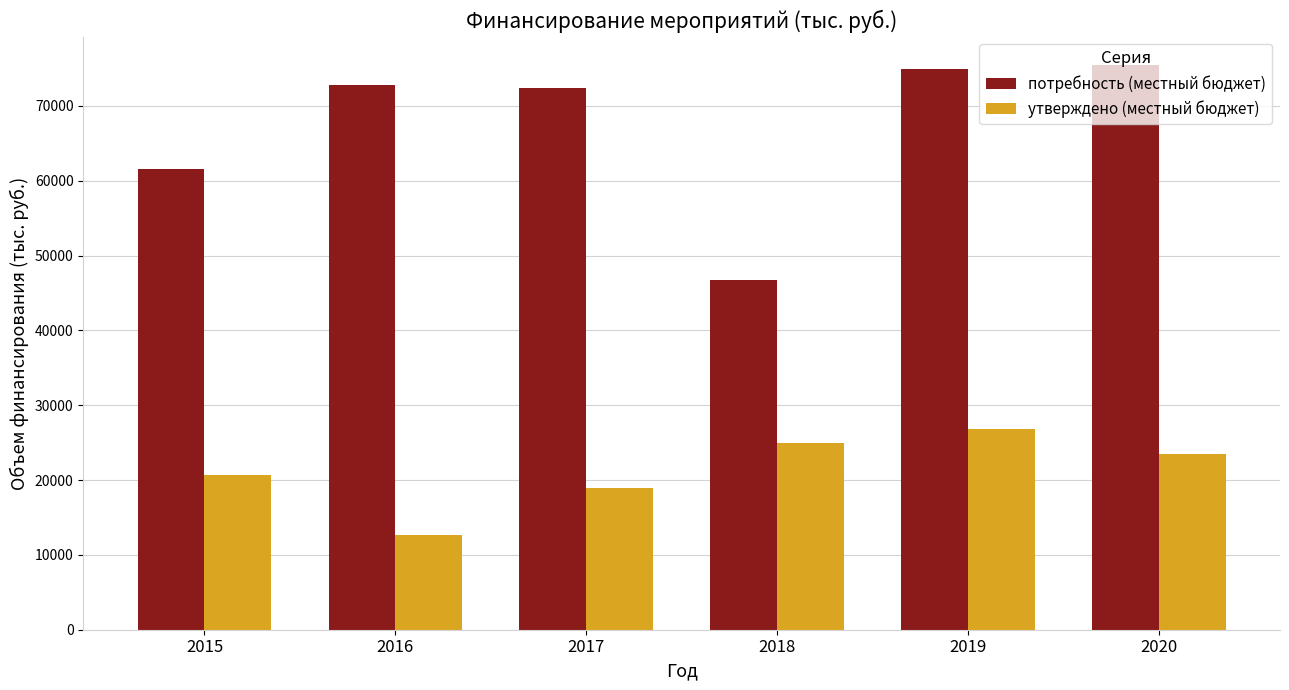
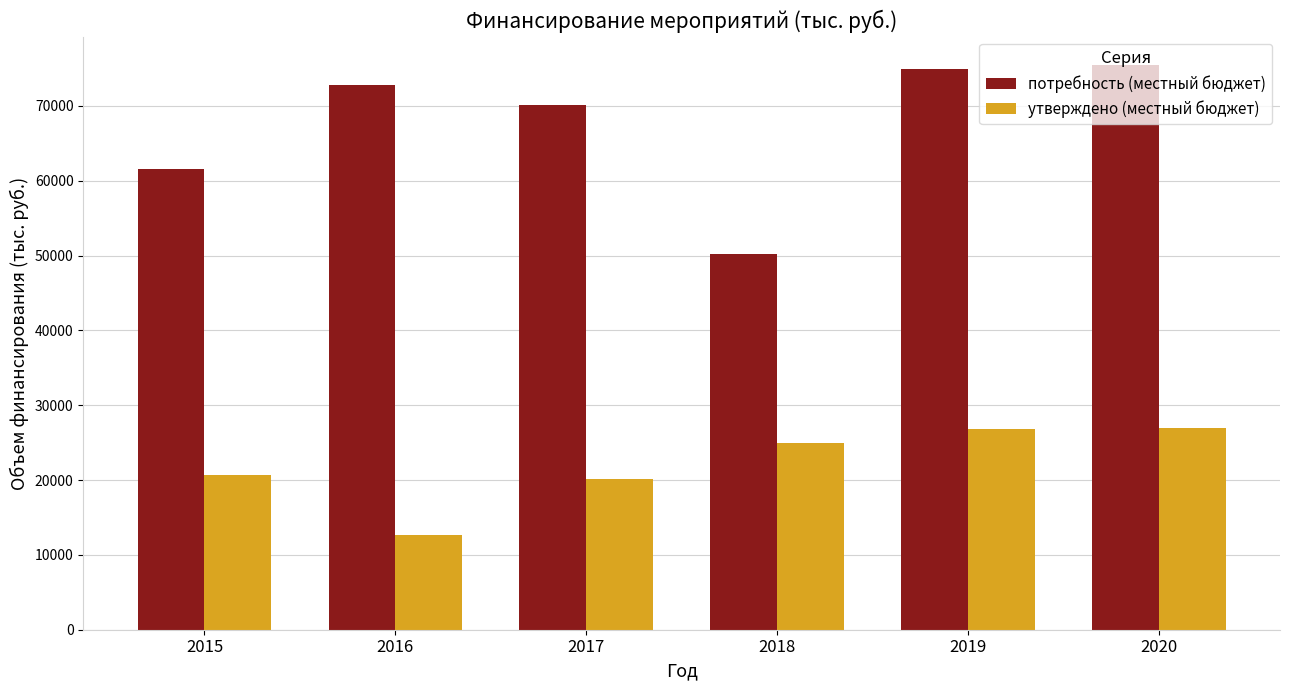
  {
    "потребность (местный бюджет)": {
      "2015": 62000,
      "2016": 73000,
-     "2017": 72000,
-     "2018": 47000,
+     "2017": 70000,
+     "2018": 50000,
      "2019": 75000
    },
    "утверждено (местный бюджет)": {
      "2015": 21000,
      "2016": 13000,
-     "2017": 19000,
+     "2017": 20000,
      "2018": 25000,
      "2019": 27000,
-     "2020": 23000
+     "2020": 27000
    }
  }
